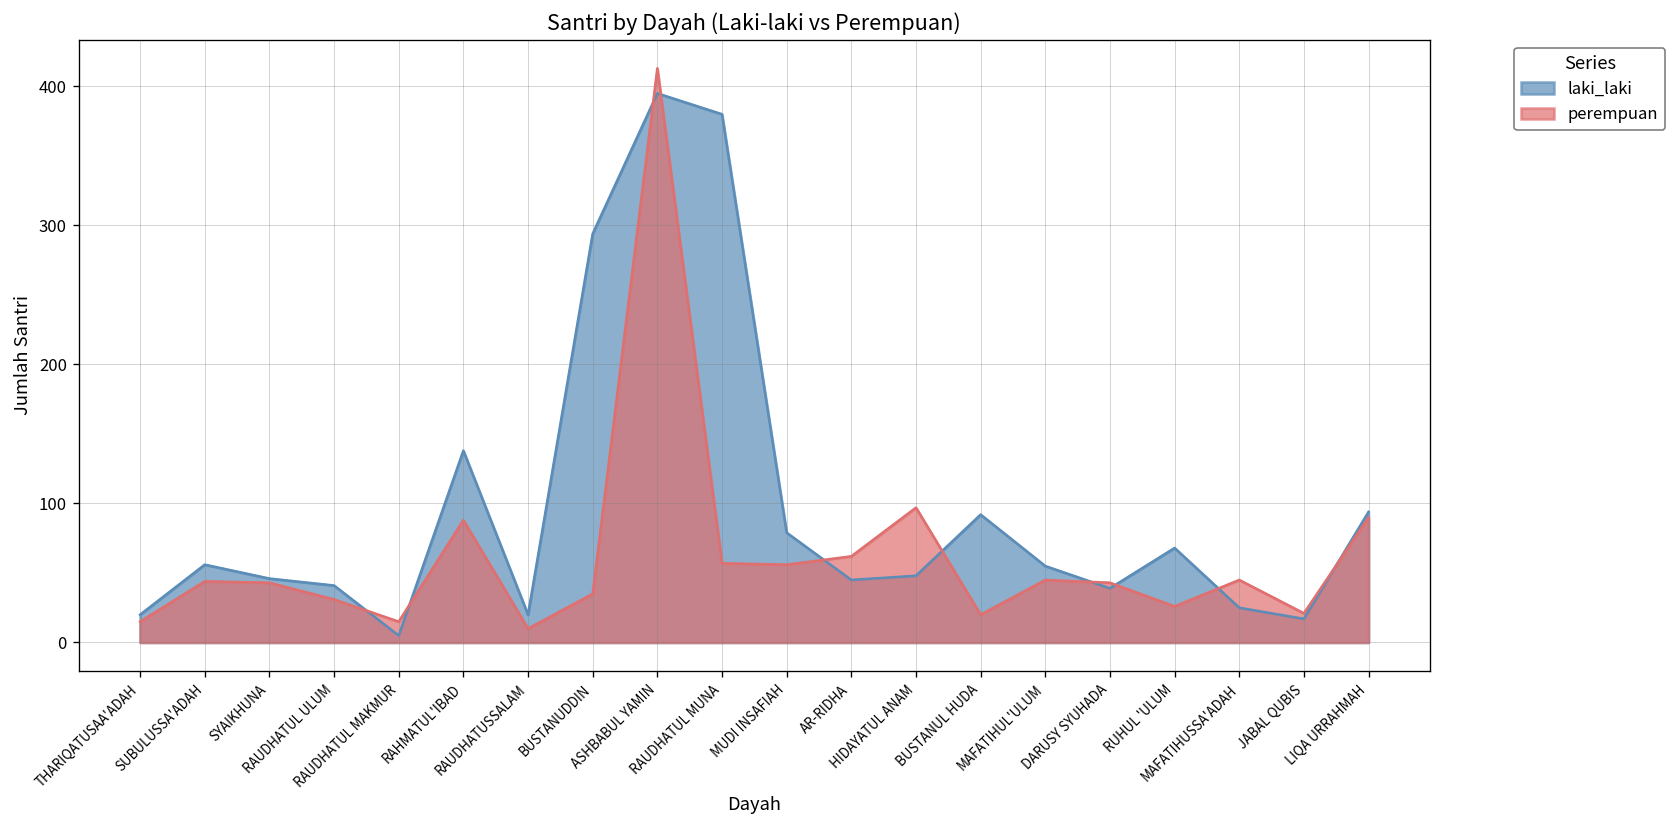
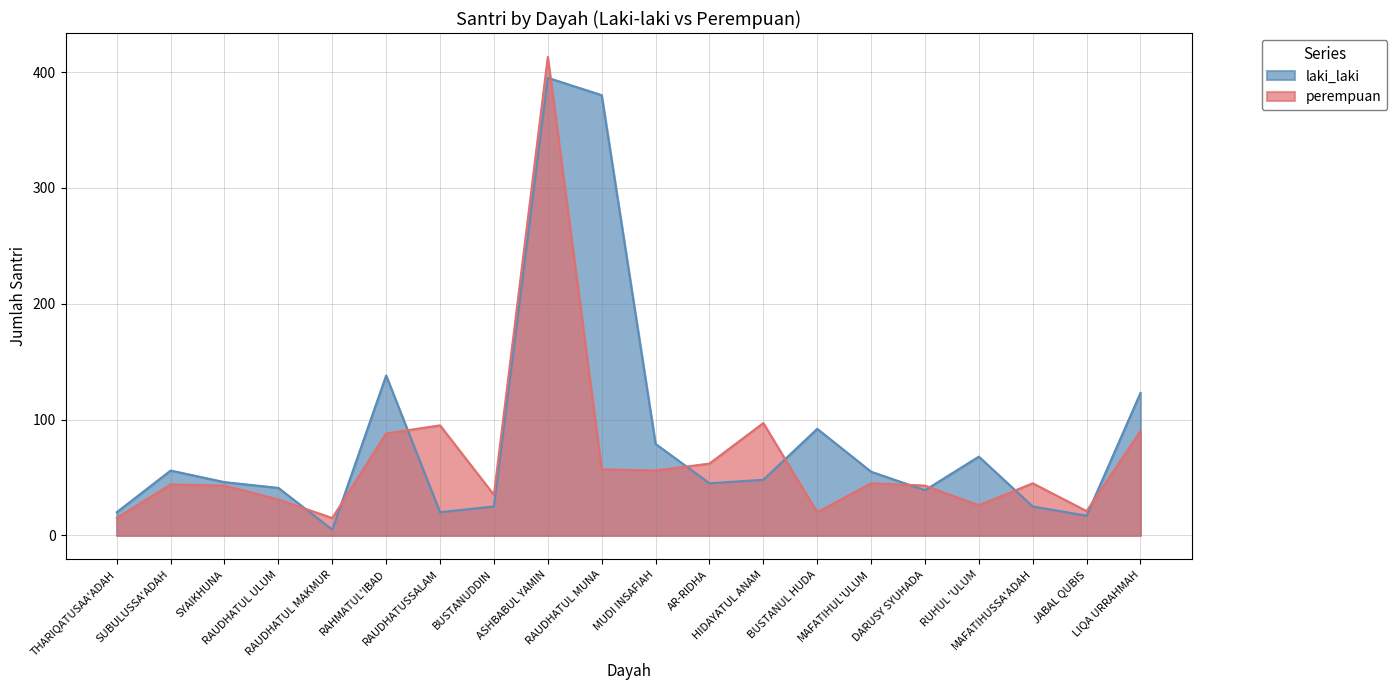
  {
    "laki_laki": {
      "THARIQATUSAA'ADAH": 20,
      "SUBULUSSA'ADAH": 56,
      "SYAIKHUNA": 46,
      "RAUDHATUL ULUM": 41,
      "RAUDHATUL MAKMUR": 5,
      "RAHMATUL'IBAD": 138,
      "RAUDHATUSSALAM": 20,
-     "BUSTANUDDIN": 294,
+     "BUSTANUDDIN": 25,
      "ASHBABUL YAMIN": 395,
      "RAUDHATUL MUNA": 380,
      "MUDI INSAFIAH": 79,
      "AR-RIDHA": 45,
      "HIDAYATUL ANAM": 48,
      "BUSTANUL HUDA": 92,
      "MAFATIHUL'ULUM": 55,
      "DARUSY SYUHADA": 39,
      "RUHUL 'ULUM": 68,
      "MAFATIHUSSA'ADAH": 25,
      "JABAL QUBIS": 17,
-     "LIQA URRAHMAH": 94
+     "LIQA URRAHMAH": 123
    },
    "perempuan": {
      "THARIQATUSAA'ADAH": 15,
      "SUBULUSSA'ADAH": 44,
      "SYAIKHUNA": 43,
      "RAUDHATUL ULUM": 31,
      "RAUDHATUL MAKMUR": 15,
      "RAHMATUL'IBAD": 88,
-     "RAUDHATUSSALAM": 10,
+     "RAUDHATUSSALAM": 95,
      "BUSTANUDDIN": 35,
      "ASHBABUL YAMIN": 413,
      "RAUDHATUL MUNA": 57,
      "MUDI INSAFIAH": 56,
      "AR-RIDHA": 62,
      "HIDAYATUL ANAM": 97,
      "BUSTANUL HUDA": 20,
      "MAFATIHUL'ULUM": 45,
      "DARUSY SYUHADA": 43,
      "RUHUL 'ULUM": 26,
      "MAFATIHUSSA'ADAH": 45,
      "JABAL QUBIS": 21,
      "LIQA URRAHMAH": 90
    }
  }
